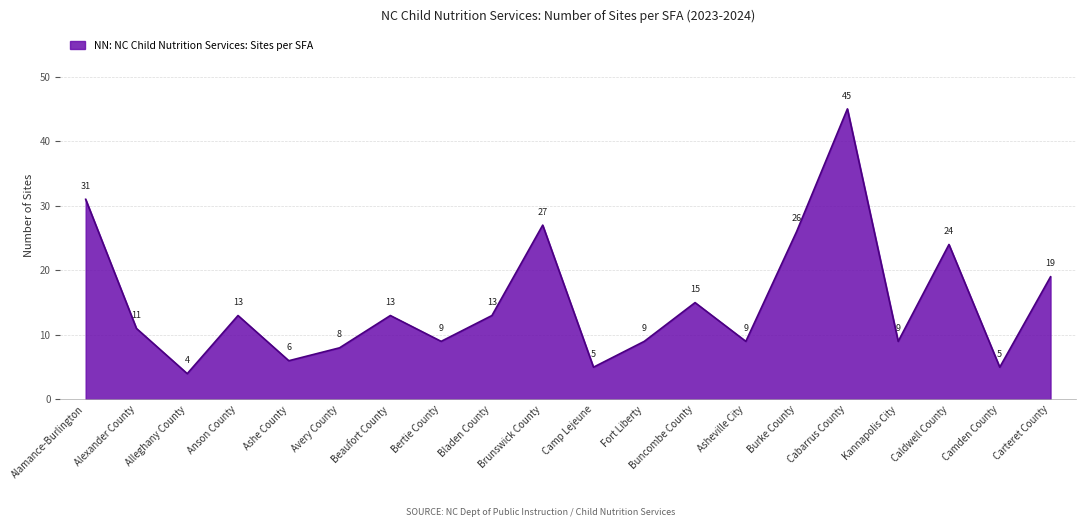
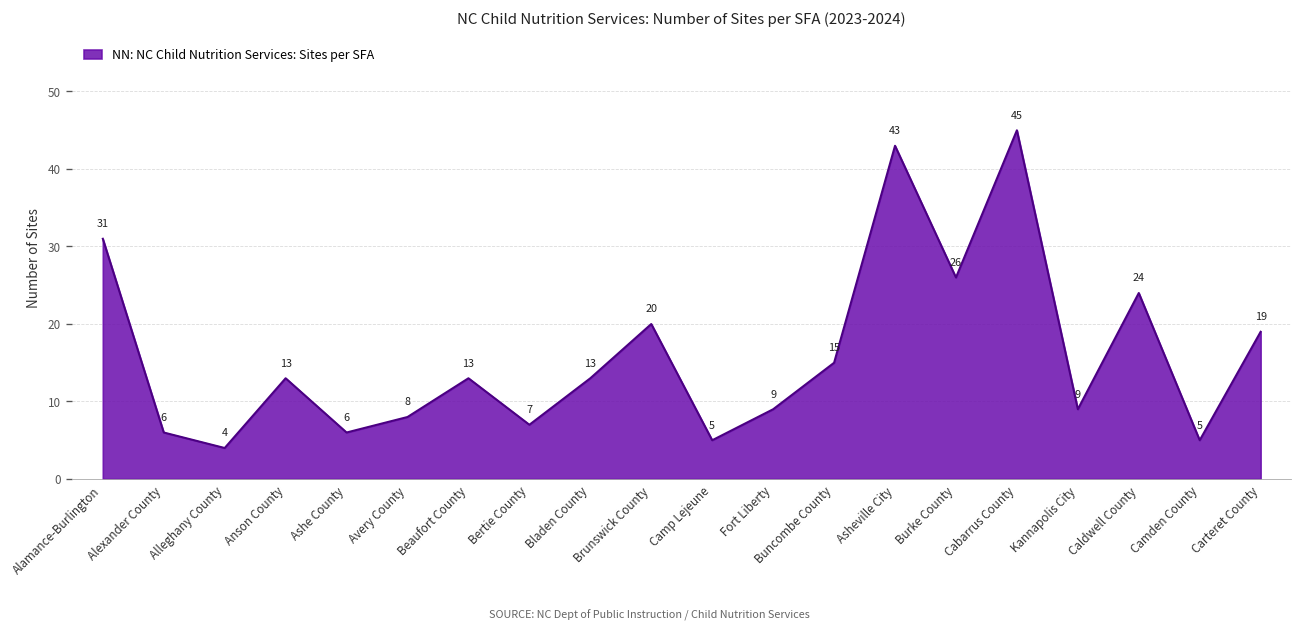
  {
    "Alamance-Burlington": 31,
-   "Alexander County": 11,
+   "Alexander County": 6,
    "Alleghany County": 4,
    "Anson County": 13,
    "Ashe County": 6,
    "Avery County": 8,
    "Beaufort County": 13,
-   "Bertie County": 9,
+   "Bertie County": 7,
    "Bladen County": 13,
-   "Brunswick County": 27,
+   "Brunswick County": 20,
    "Camp Lejeune": 5,
    "Fort Liberty": 9,
    "Buncombe County": 15,
-   "Asheville City": 9,
+   "Asheville City": 43,
    "Burke County": 26,
    "Cabarrus County": 45,
    "Kannapolis City": 9,
    "Caldwell County": 24,
    "Camden County": 5,
    "Carteret County": 19
  }
